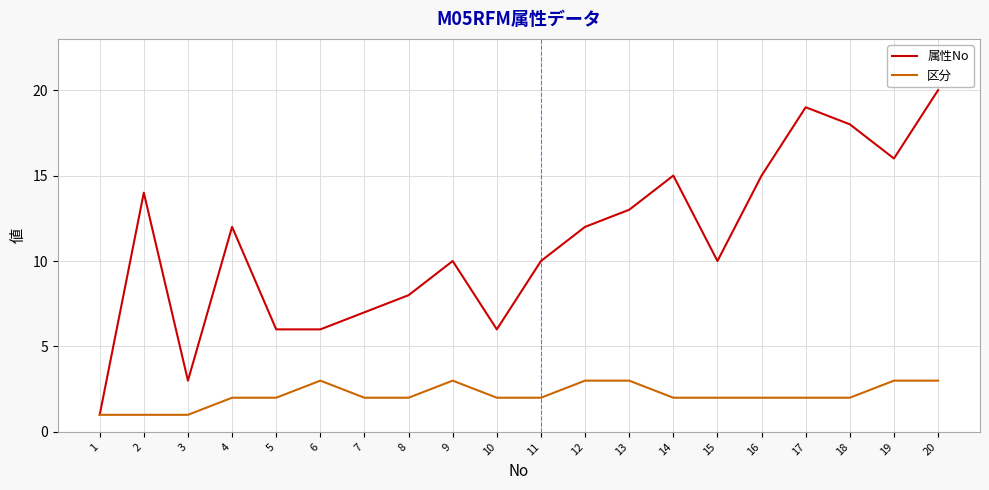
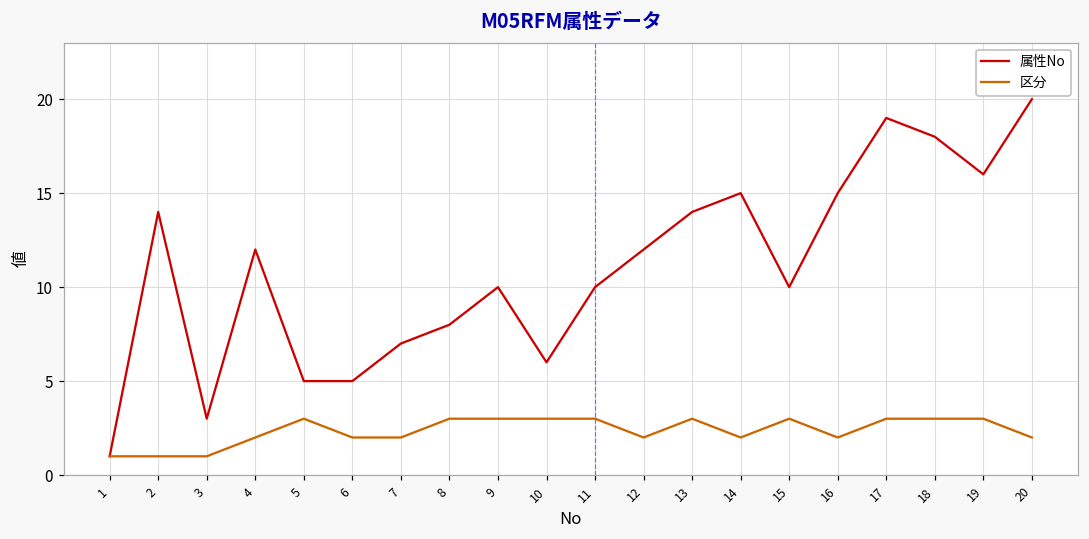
  {
    "属性No": {
      "2": 14,
      "3": 3,
      "4": 12,
-     "5": 6,
-     "6": 6,
+     "5": 5,
+     "6": 5,
      "7": 7,
      "8": 8,
      "9": 10,
      "10": 6,
      "11": 10,
      "12": 12,
-     "13": 13,
+     "13": 14,
      "14": 15,
      "15": 10,
      "16": 15,
      "17": 19,
      "18": 18,
      "19": 16,
      "20": 20
    },
    "区分": {
      "2": 1,
      "3": 1,
      "4": 2,
-     "5": 2,
-     "6": 3,
+     "5": 3,
+     "6": 2,
      "7": 2,
-     "8": 2,
+     "8": 3,
      "9": 3,
-     "10": 2,
-     "11": 2,
-     "12": 3,
+     "10": 3,
+     "11": 3,
+     "12": 2,
      "13": 3,
      "14": 2,
-     "15": 2,
+     "15": 3,
      "16": 2,
-     "17": 2,
-     "18": 2,
+     "17": 3,
+     "18": 3,
      "19": 3,
-     "20": 3
+     "20": 2
    }
  }
